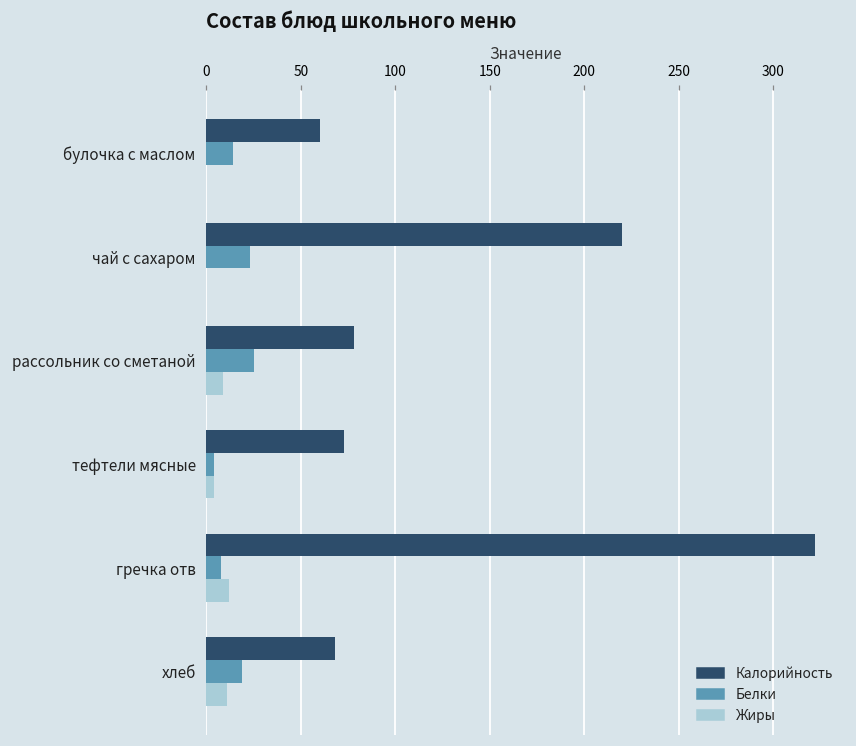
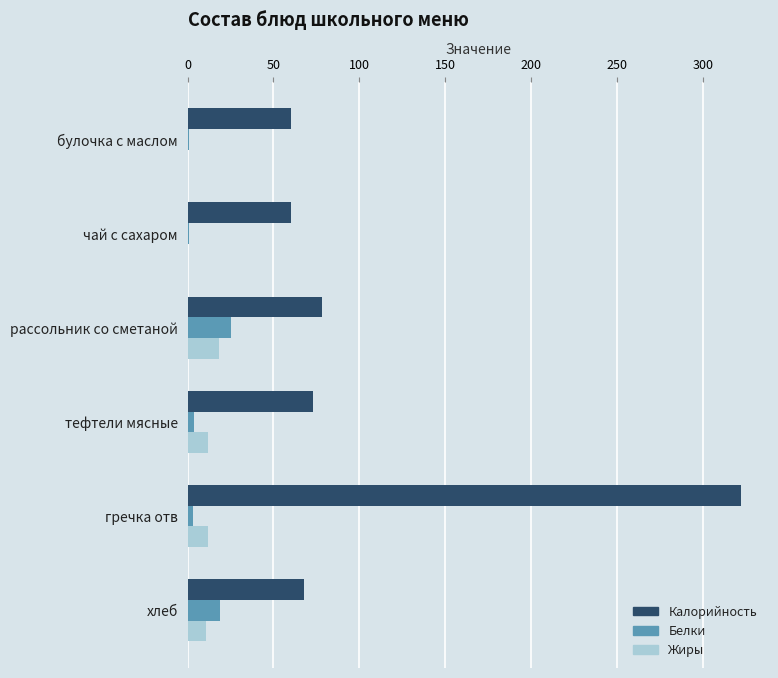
  {
    "Калорийность": {
      "булочка с маслом": 60,
-     "чай с сахаром": 220,
+     "чай с сахаром": 60,
      "рассольник со сметаной": 78,
      "тефтели мясные": 73,
      "гречка отв": 322,
      "хлеб": 68
    },
    "Белки": {
-     "булочка с маслом": 14,
-     "чай с сахаром": 23,
+     "булочка с маслом": 1,
+     "чай с сахаром": 1,
      "рассольник со сметаной": 25,
      "тефтели мясные": 4,
-     "гречка отв": 8,
+     "гречка отв": 3,
      "хлеб": 19
    },
    "Жиры": {
      "булочка с маслом": 0,
      "чай с сахаром": 0,
-     "рассольник со сметаной": 9,
-     "тефтели мясные": 4,
+     "рассольник со сметаной": 18,
+     "тефтели мясные": 12,
      "гречка отв": 12,
      "хлеб": 11
    }
  }
